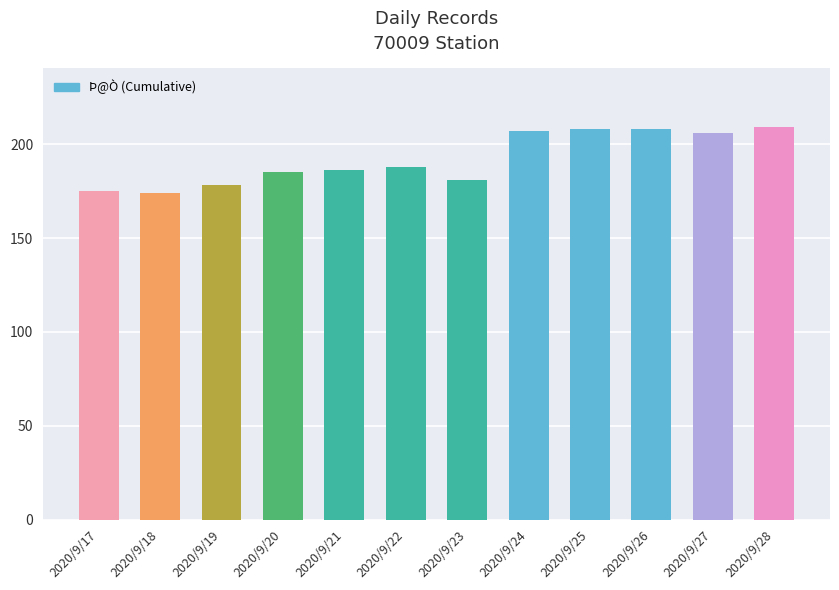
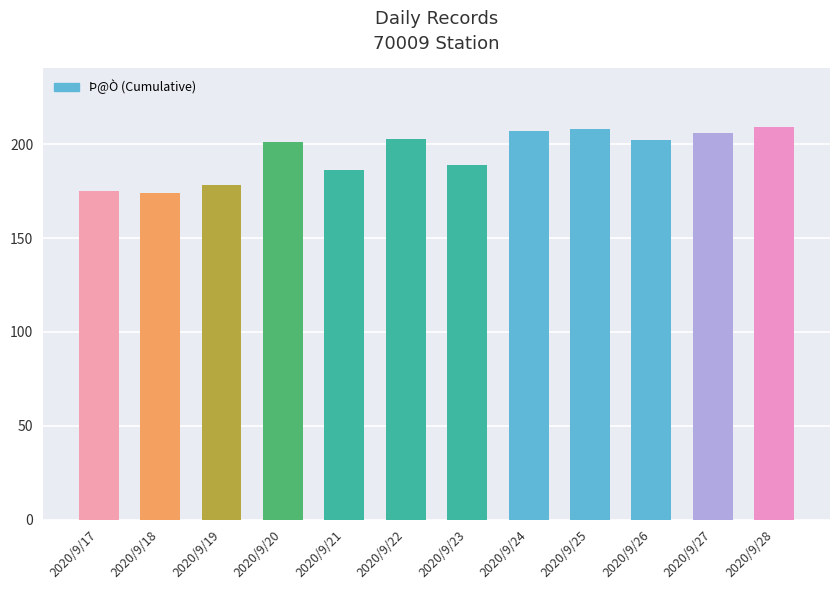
  {
    "2020/9/17": 175,
    "2020/9/18": 174,
    "2020/9/19": 178,
-   "2020/9/20": 185,
+   "2020/9/20": 201,
    "2020/9/21": 186,
-   "2020/9/22": 188,
-   "2020/9/23": 181,
+   "2020/9/22": 203,
+   "2020/9/23": 189,
    "2020/9/24": 207,
    "2020/9/25": 208,
-   "2020/9/26": 208,
+   "2020/9/26": 202,
    "2020/9/27": 206,
    "2020/9/28": 209
  }
